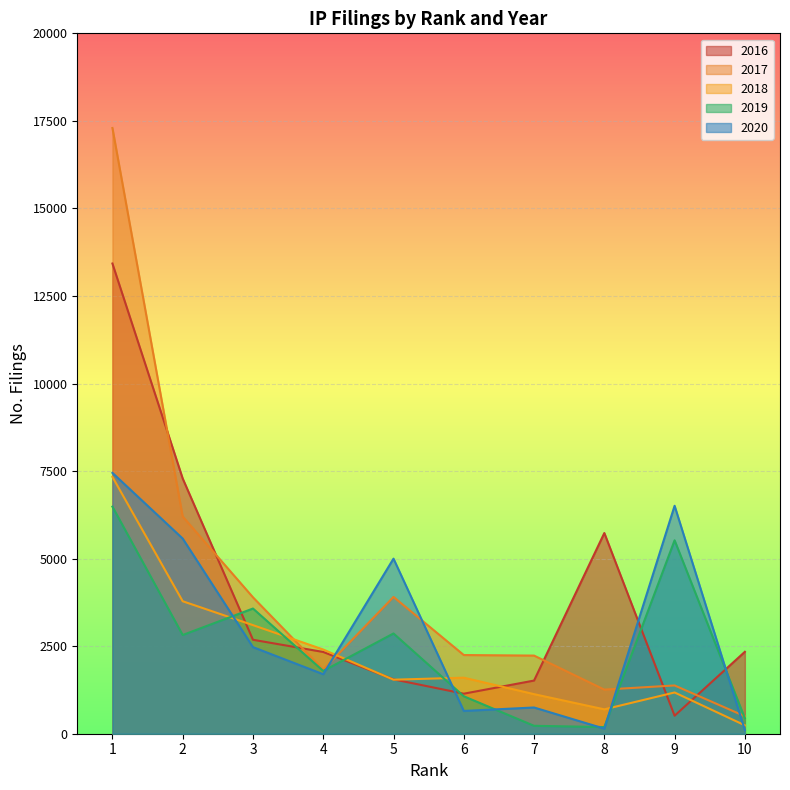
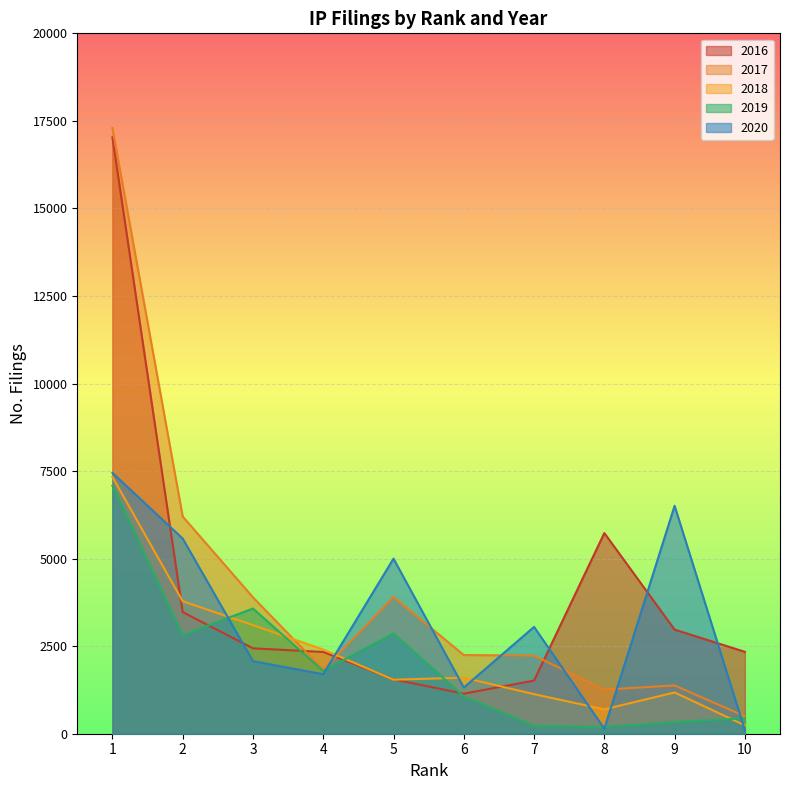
  {
    "2016": {
-     "1": 13400,
-     "2": 7300,
-     "3": 2700,
+     "1": 17000,
+     "2": 3500,
+     "3": 2400,
      "6": 1100,
      "7": 1500,
      "8": 5700,
-     "9": 500,
+     "9": 3000,
      "10": 2300
    },
    "2019": {
-     "1": 6500,
+     "1": 7100,
      "2": 2800,
      "3": 3600,
      "5": 2900,
      "6": 1100,
      "7": 200,
-     "9": 5500
+     "9": 300
    },
    "2020": {
      "1": 7400,
      "2": 5600,
-     "3": 2500,
+     "3": 2100,
      "4": 1700,
      "5": 5000,
-     "6": 700,
-     "7": 700,
+     "6": 1300,
+     "7": 3100,
      "9": 6500,
      "10": 100
    }
  }
